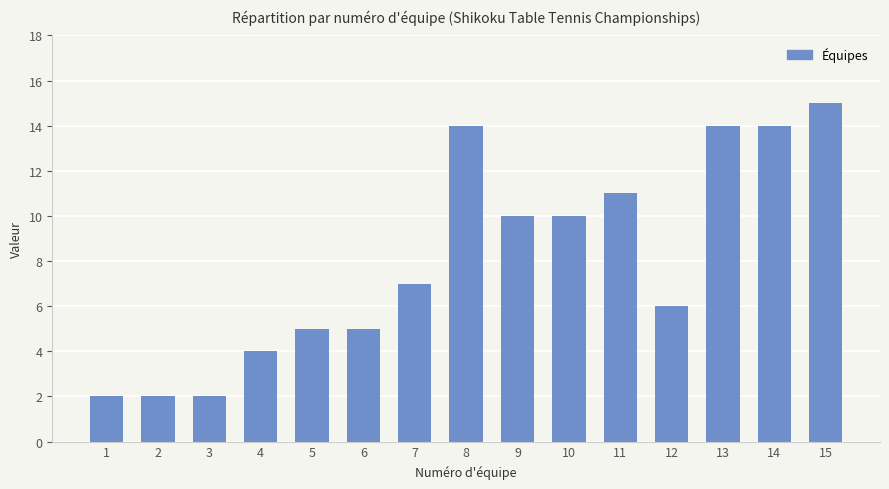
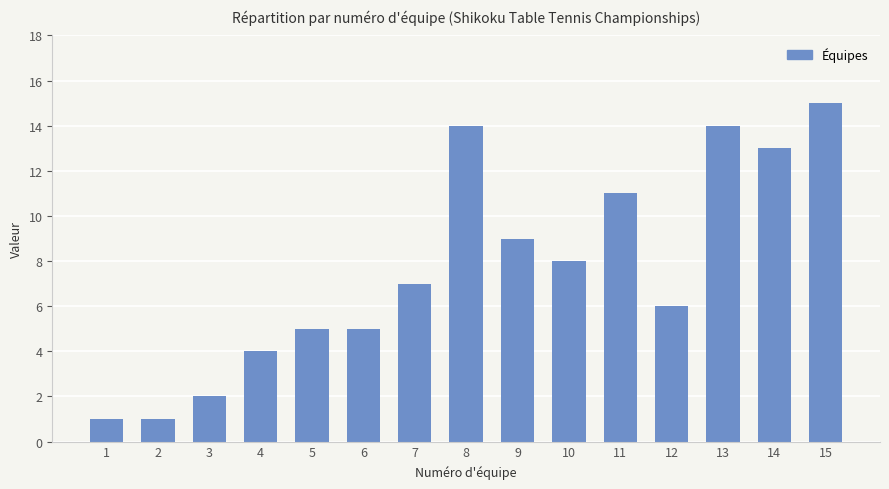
  {
-   "1": 2,
-   "2": 2,
+   "1": 1,
+   "2": 1,
    "3": 2,
    "4": 4,
    "5": 5,
    "6": 5,
    "7": 7,
    "8": 14,
-   "9": 10,
-   "10": 10,
+   "9": 9,
+   "10": 8,
    "11": 11,
    "12": 6,
    "13": 14,
-   "14": 14,
+   "14": 13,
    "15": 15
  }
